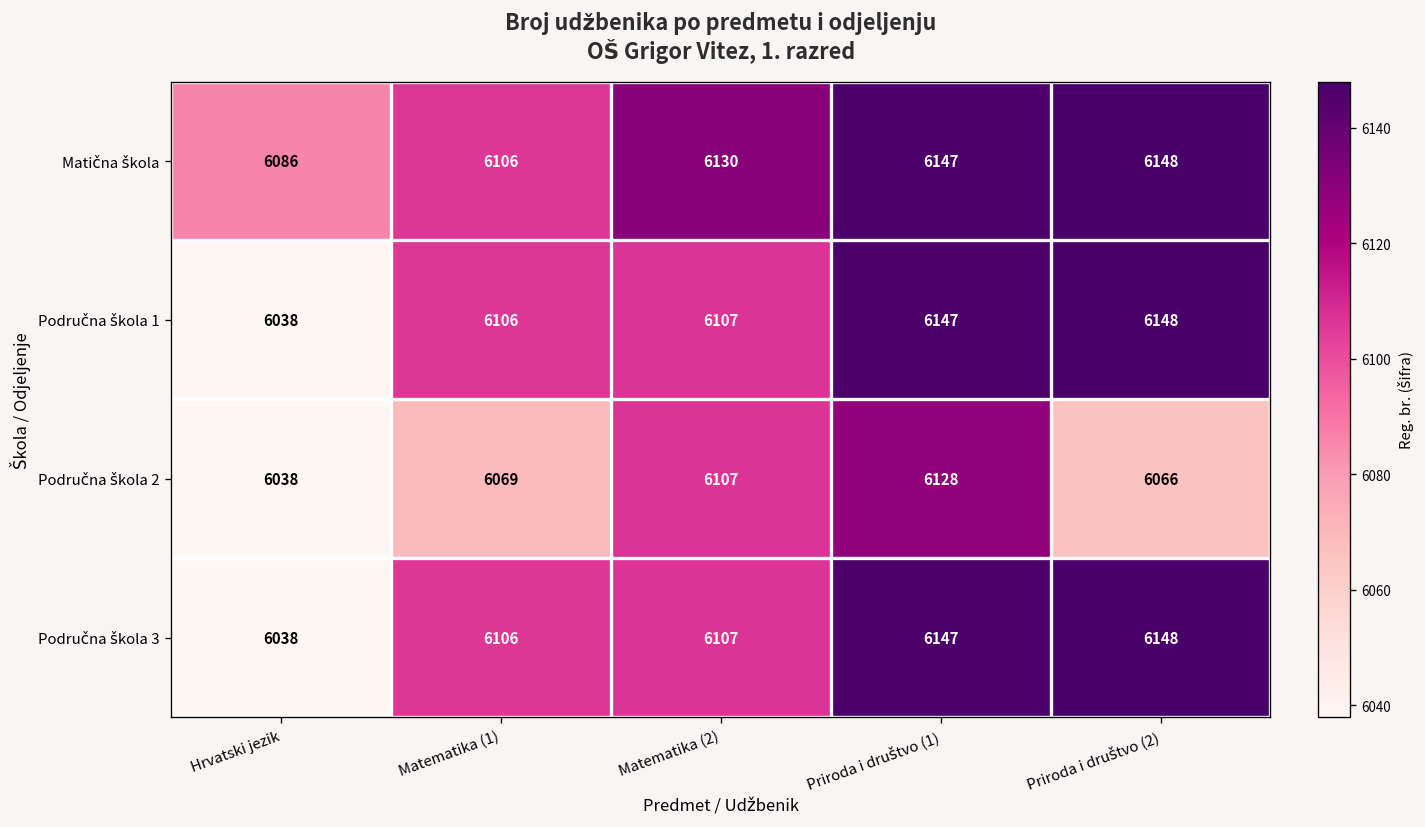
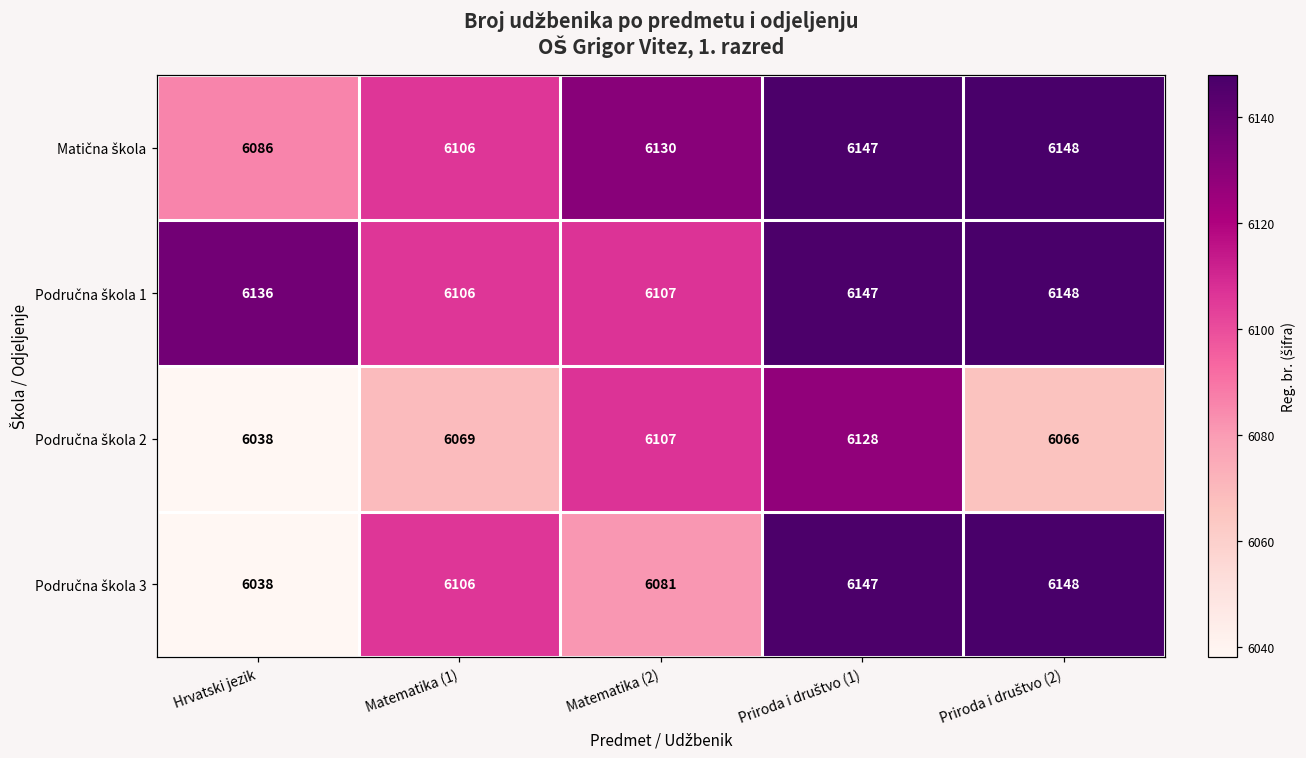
  {
    "Matična škola": {
      "Hrvatski jezik": 6086,
      "Matematika (1)": 6106,
      "Matematika (2)": 6130,
      "Priroda i društvo (1)": 6147,
      "Priroda i društvo (2)": 6148
    },
    "Područna škola 1": {
-     "Hrvatski jezik": 6038,
+     "Hrvatski jezik": 6136,
      "Matematika (1)": 6106,
      "Matematika (2)": 6107,
      "Priroda i društvo (1)": 6147,
      "Priroda i društvo (2)": 6148
    },
    "Područna škola 2": {
      "Hrvatski jezik": 6038,
      "Matematika (1)": 6069,
      "Matematika (2)": 6107,
      "Priroda i društvo (1)": 6128,
      "Priroda i društvo (2)": 6066
    },
    "Područna škola 3": {
      "Hrvatski jezik": 6038,
      "Matematika (1)": 6106,
-     "Matematika (2)": 6107,
+     "Matematika (2)": 6081,
      "Priroda i društvo (1)": 6147,
      "Priroda i društvo (2)": 6148
    }
  }
